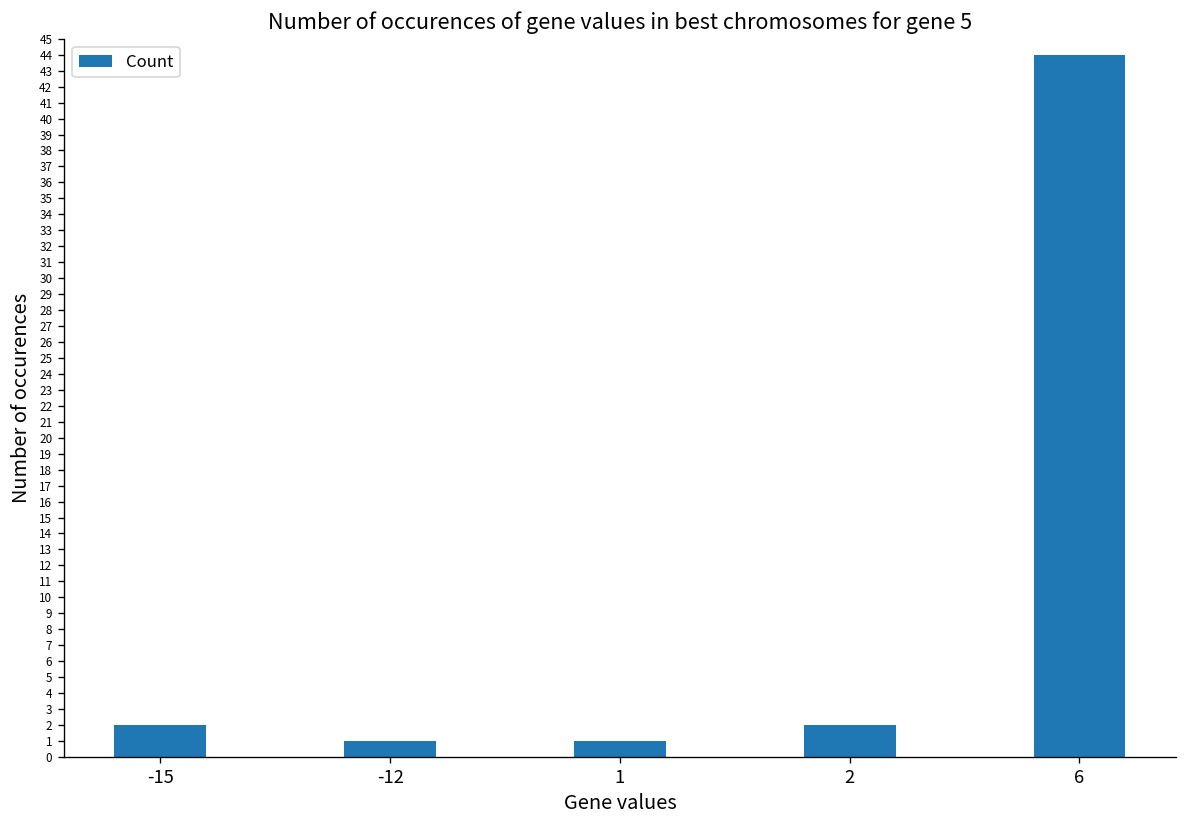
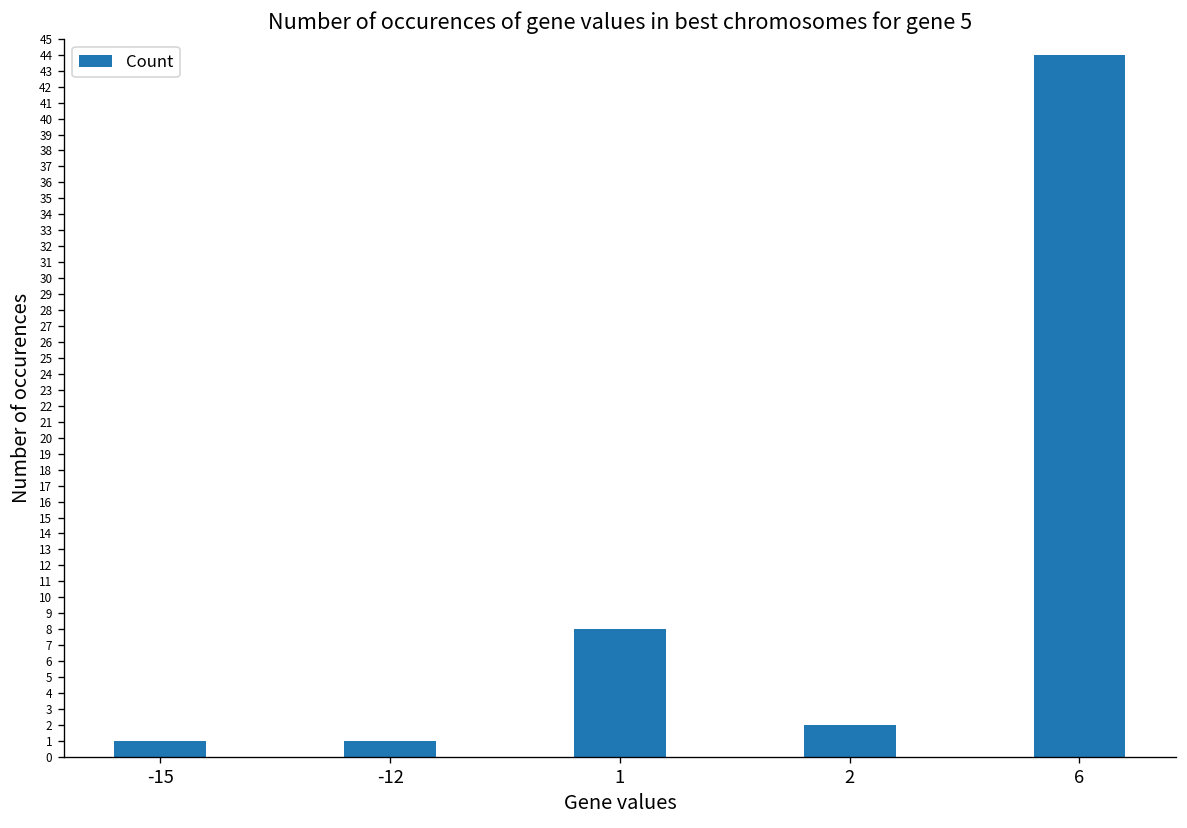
  {
-   "-15": 2,
+   "-15": 1,
    "-12": 1,
-   "1": 1,
+   "1": 8,
    "2": 2,
    "6": 44
  }
